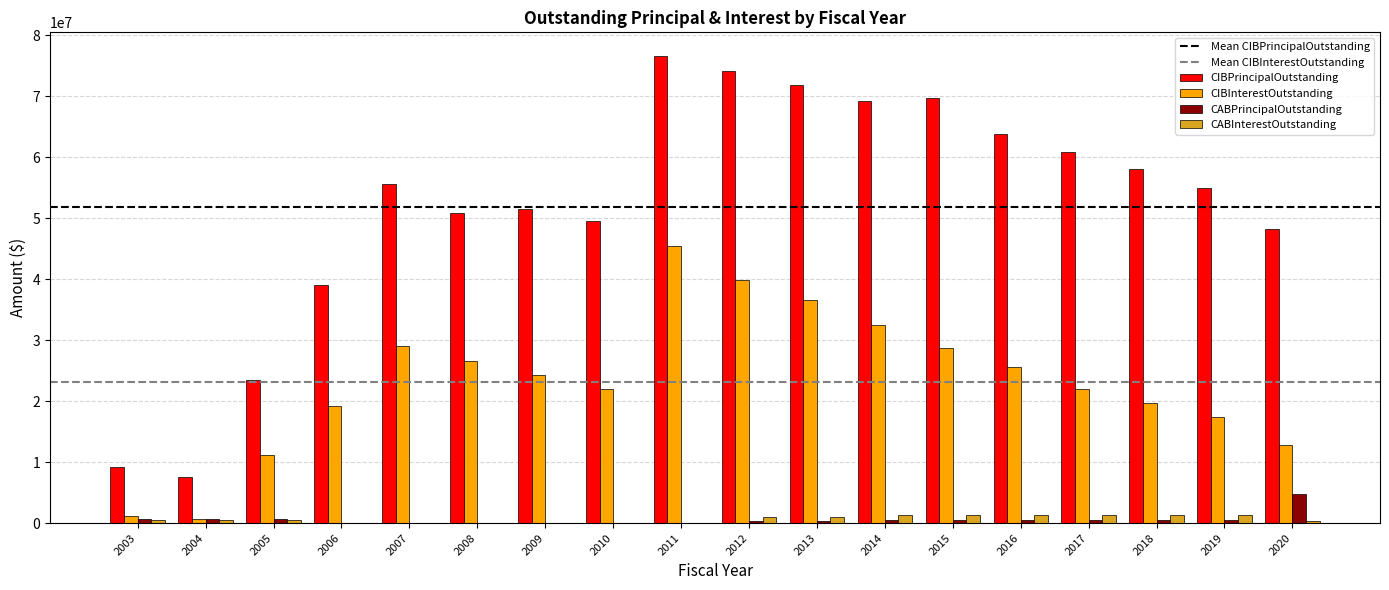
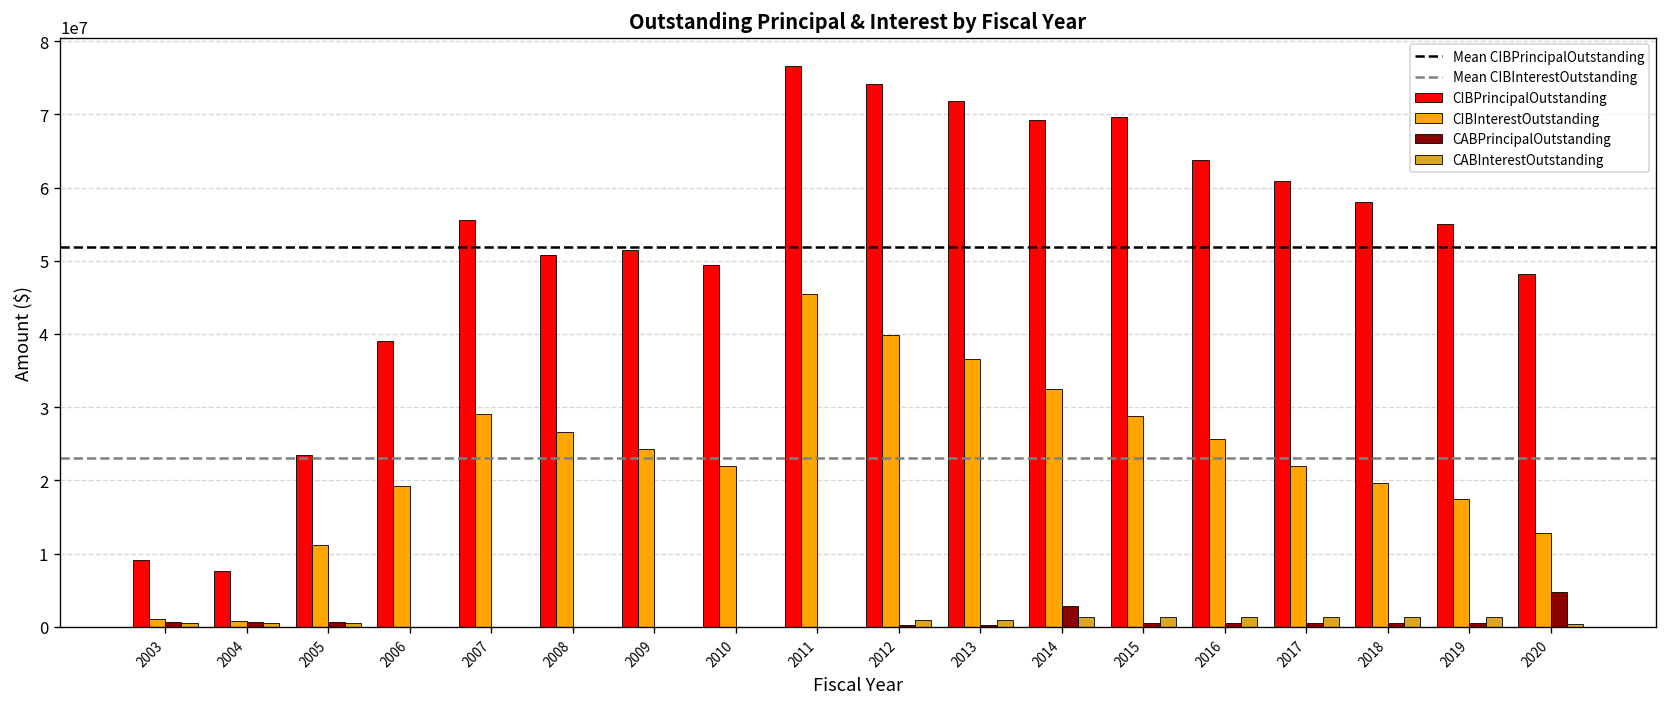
  {
    "CIBPrincipalOutstanding": {
      "2003": 9000000,
      "2004": 8000000,
      "2005": 23000000,
      "2006": 39000000,
      "2007": 56000000,
      "2008": 51000000,
      "2009": 51000000,
      "2010": 49000000,
      "2011": 77000000,
      "2012": 74000000,
      "2013": 72000000,
      "2014": 69000000,
      "2015": 70000000,
      "2016": 64000000,
      "2017": 61000000,
      "2018": 58000000,
      "2019": 55000000,
      "2020": 48000000
    },
    "CABPrincipalOutstanding": {
      "2003": 1000000,
      "2004": 1000000,
      "2005": 1000000,
      "2006": 0,
      "2007": 0,
      "2008": 0,
      "2009": 0,
      "2010": 0,
      "2011": 0,
-     "2014": 0,
+     "2014": 3000000,
      "2015": 0,
      "2016": 0,
      "2017": 0,
      "2018": 0,
      "2019": 0,
      "2020": 5000000
    }
  }
